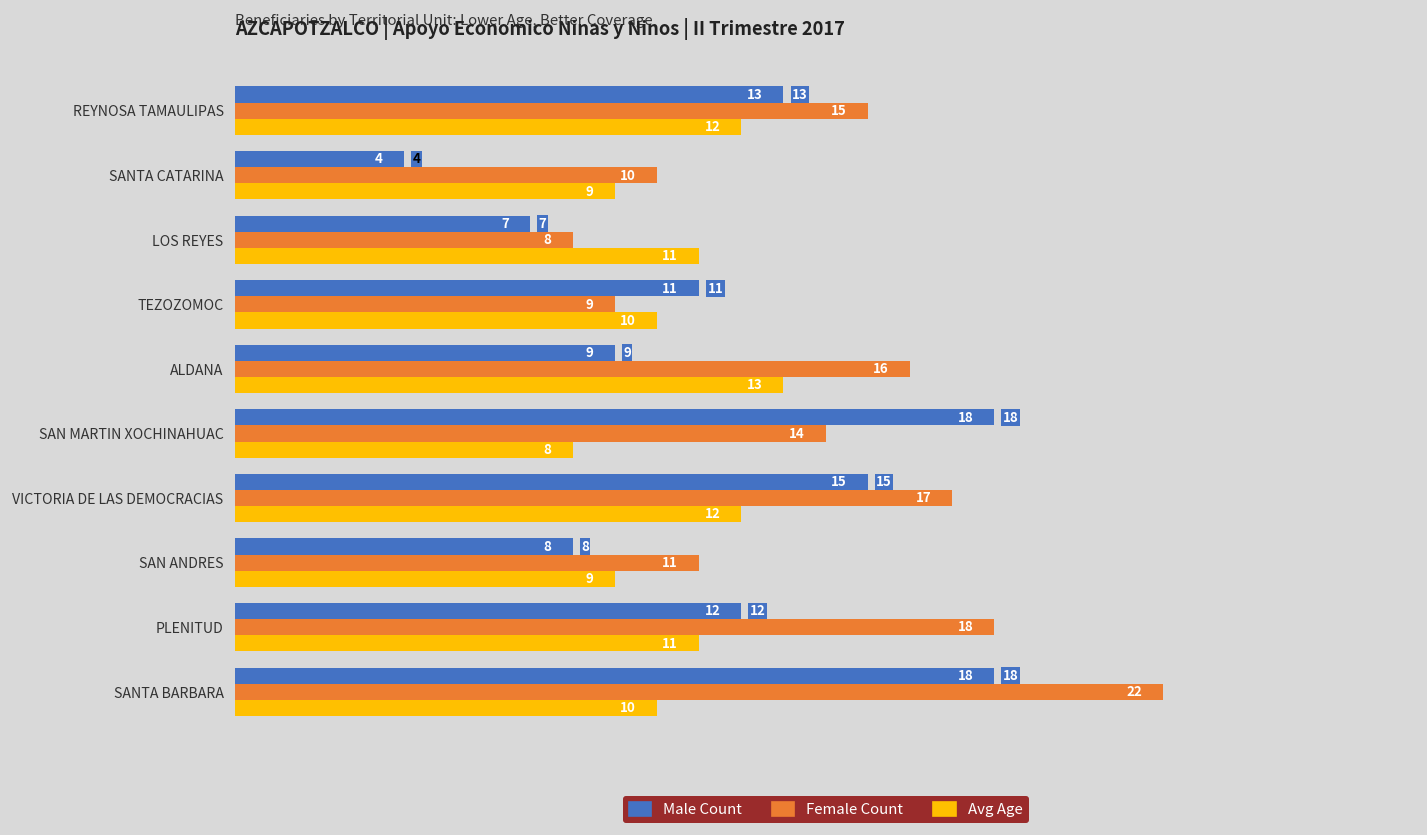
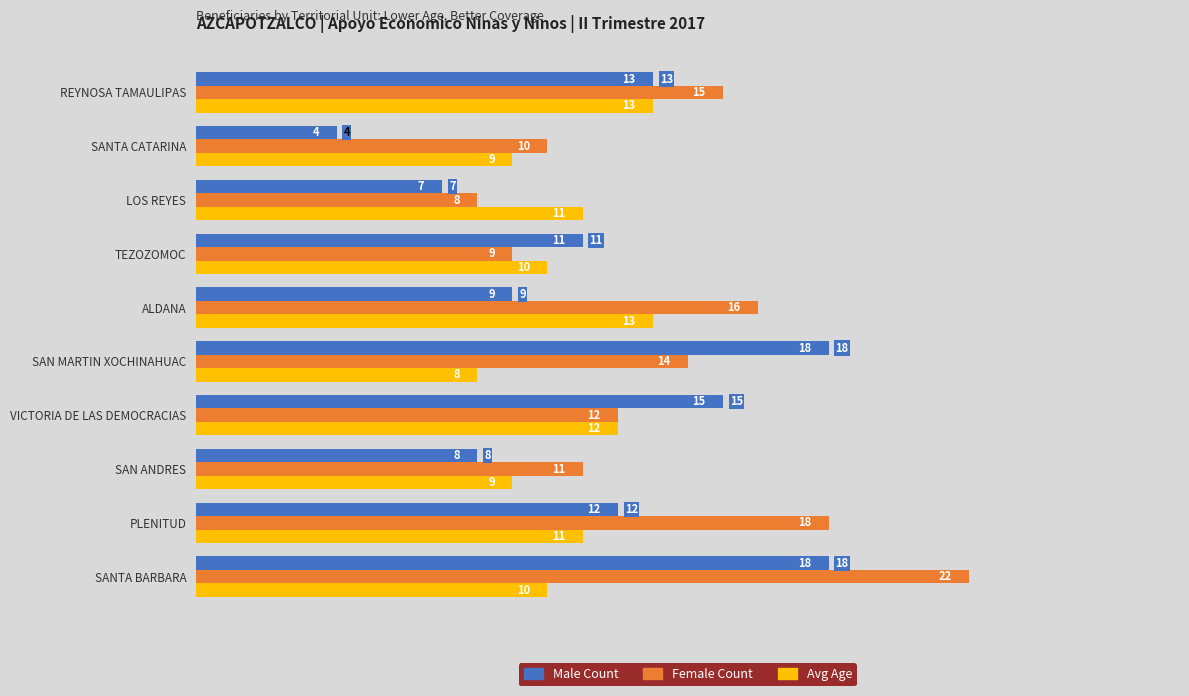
  {
    "Male Count": {
      "REYNOSA TAMAULIPAS": 13,
      "SANTA CATARINA": 4,
      "LOS REYES": 7,
      "TEZOZOMOC": 11,
      "ALDANA": 9,
      "SAN MARTIN XOCHINAHUAC": 18,
      "VICTORIA DE LAS DEMOCRACIAS": 15,
      "SAN ANDRES": 8,
      "PLENITUD": 12,
      "SANTA BARBARA": 18
    },
    "Female Count": {
      "REYNOSA TAMAULIPAS": 15,
      "SANTA CATARINA": 10,
      "TEZOZOMOC": 9,
      "ALDANA": 16,
      "SAN MARTIN XOCHINAHUAC": 14,
-     "VICTORIA DE LAS DEMOCRACIAS": 17,
+     "VICTORIA DE LAS DEMOCRACIAS": 12,
      "SAN ANDRES": 11,
      "PLENITUD": 18,
      "SANTA BARBARA": 22
    },
    "Avg Age": {
-     "REYNOSA TAMAULIPAS": 12,
+     "REYNOSA TAMAULIPAS": 13,
      "SANTA CATARINA": 9,
      "LOS REYES": 11,
      "TEZOZOMOC": 10,
      "ALDANA": 13,
      "SAN MARTIN XOCHINAHUAC": 8,
      "VICTORIA DE LAS DEMOCRACIAS": 12,
      "SAN ANDRES": 9,
      "PLENITUD": 11,
      "SANTA BARBARA": 10
    }
  }
